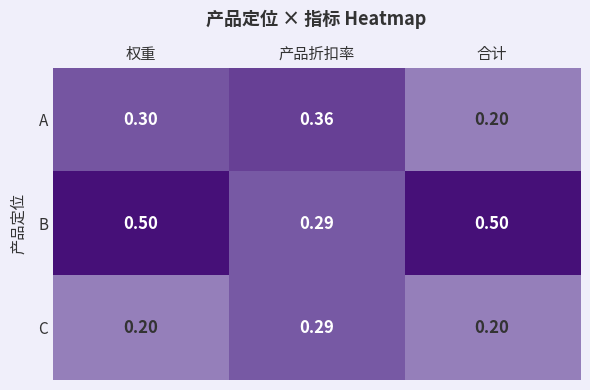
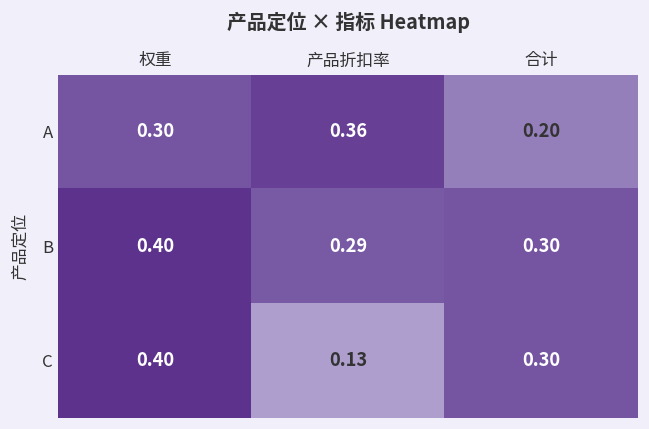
  {
    "A": {
      "权重": 0.30,
      "产品折扣率": 0.36,
      "合计": 0.20
    },
    "B": {
-     "权重": 0.50,
+     "权重": 0.40,
      "产品折扣率": 0.29,
-     "合计": 0.50
+     "合计": 0.30
    },
    "C": {
-     "权重": 0.20,
-     "产品折扣率": 0.29,
-     "合计": 0.20
+     "权重": 0.40,
+     "产品折扣率": 0.13,
+     "合计": 0.30
    }
  }
